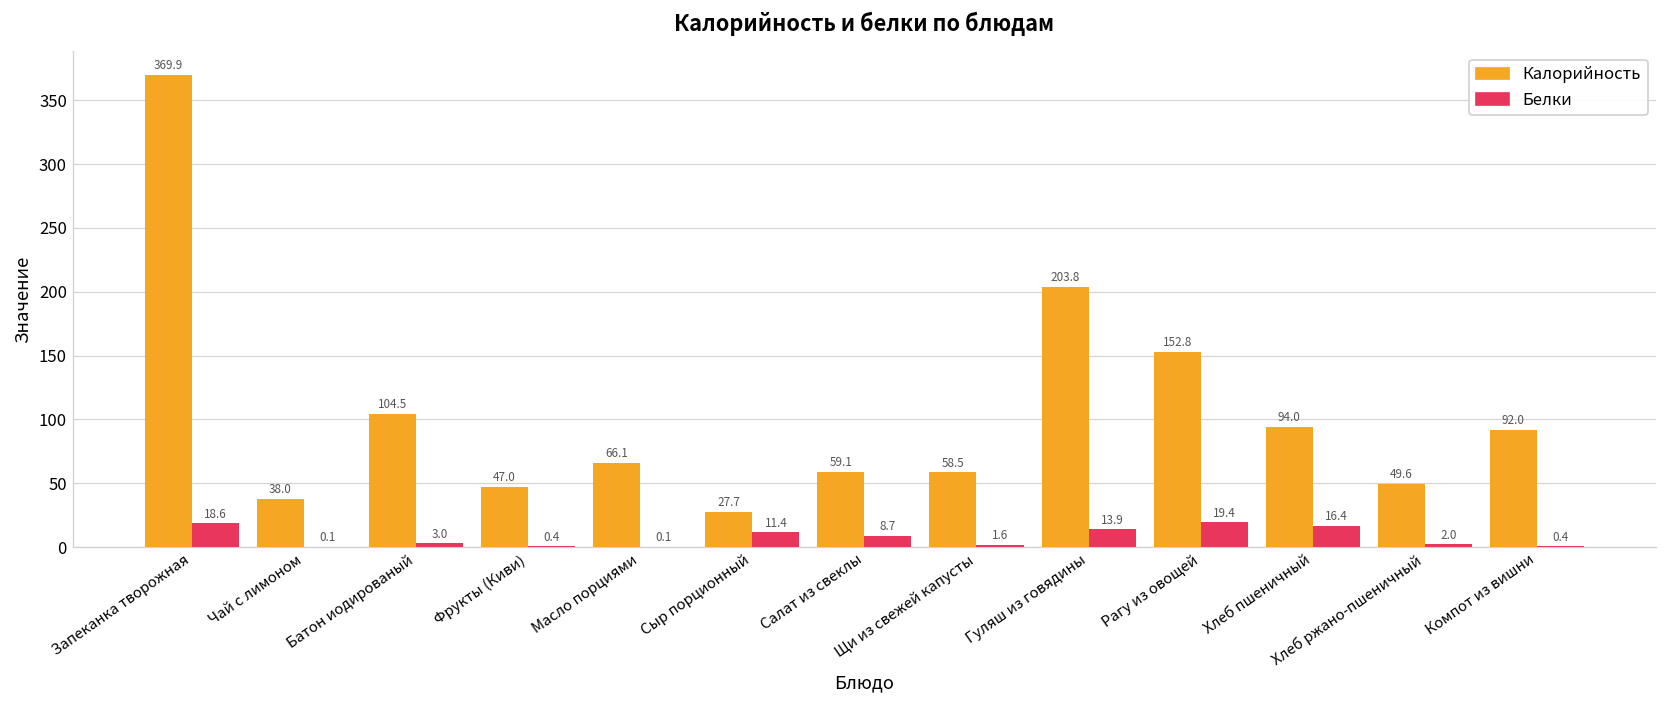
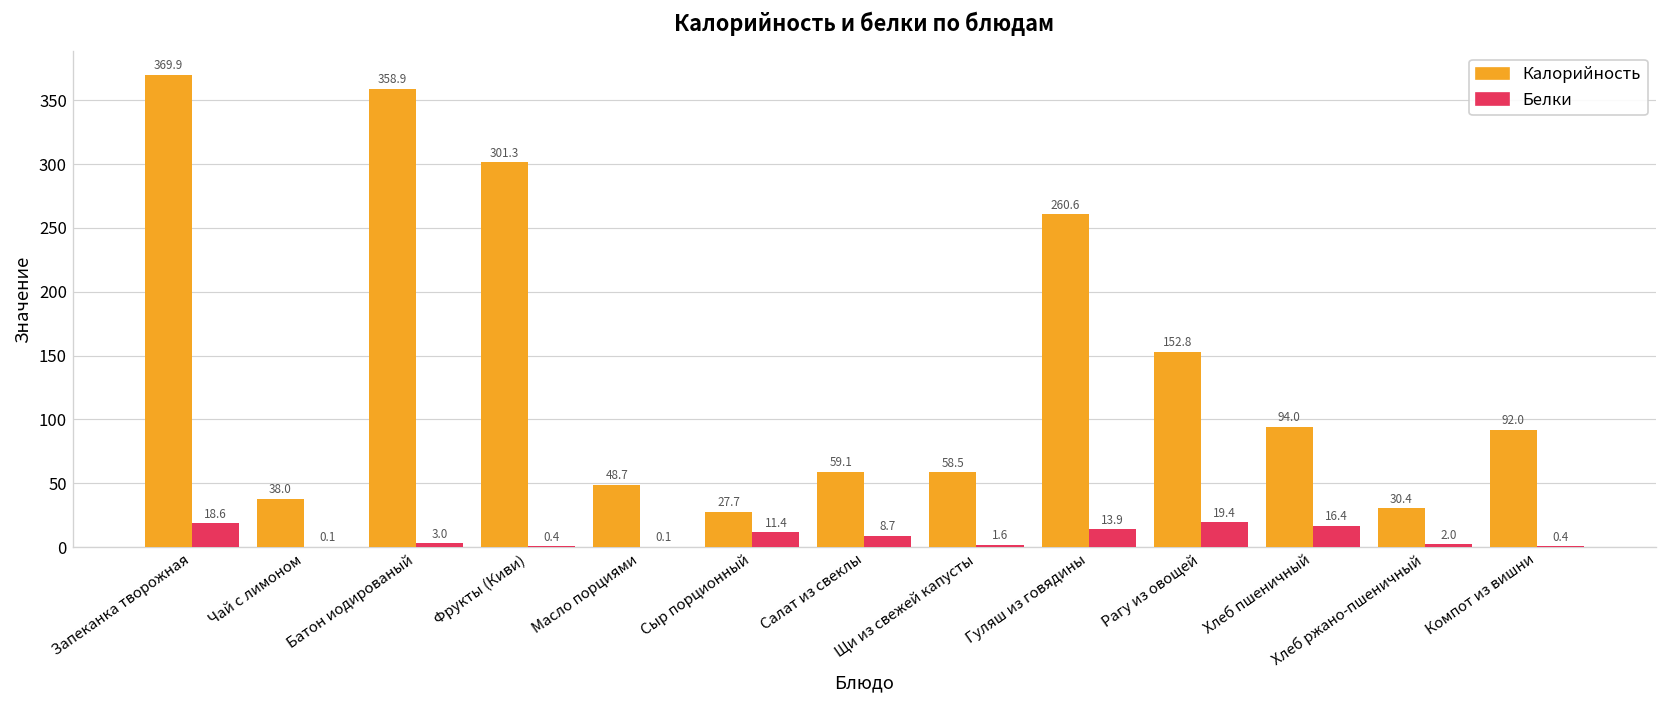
  {
    "Калорийность": {
      "Запеканка творожная": 369.9,
      "Чай с лимоном": 38.0,
-     "Батон иодированый": 104.5,
-     "Фрукты (Киви)": 47.0,
-     "Масло порциями": 66.1,
+     "Батон иодированый": 358.9,
+     "Фрукты (Киви)": 301.3,
+     "Масло порциями": 48.7,
      "Сыр порционный": 27.7,
      "Салат из свеклы": 59.1,
      "Щи из свежей капусты": 58.5,
-     "Гуляш из говядины": 203.8,
+     "Гуляш из говядины": 260.6,
      "Рагу из овощей": 152.8,
      "Хлеб пшеничный": 94.0,
-     "Хлеб ржано-пшеничный": 49.6,
+     "Хлеб ржано-пшеничный": 30.4,
      "Компот из вишни": 92.0
    },
    "Белки": {
      "Запеканка творожная": 18.6,
      "Чай с лимоном": 0.1,
      "Батон иодированый": 3.0,
      "Фрукты (Киви)": 0.4,
      "Масло порциями": 0.1,
      "Сыр порционный": 11.4,
      "Салат из свеклы": 8.7,
      "Щи из свежей капусты": 1.6,
      "Гуляш из говядины": 13.9,
      "Рагу из овощей": 19.4,
      "Хлеб пшеничный": 16.4,
      "Хлеб ржано-пшеничный": 2.0,
      "Компот из вишни": 0.4
    }
  }
